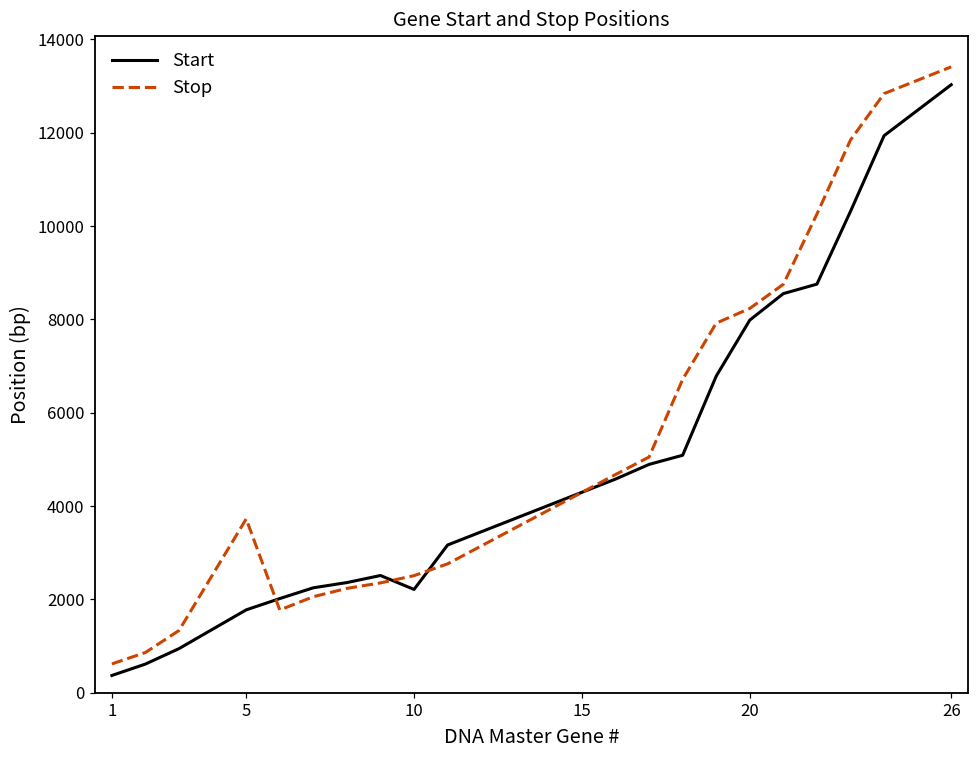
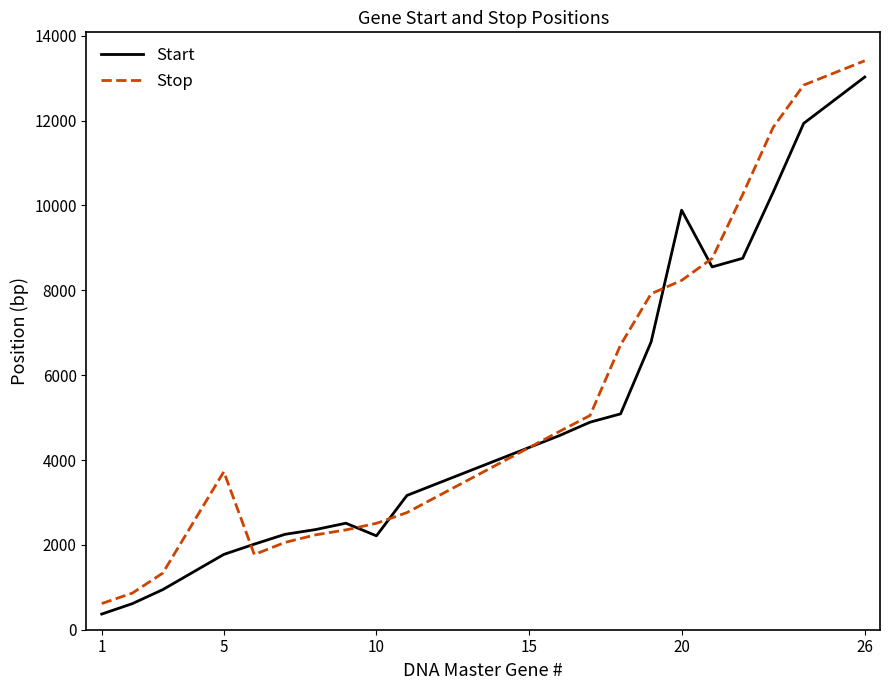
  {
    "Start": {
      "1": 400,
      "5": 1800,
      "10": 2200,
-     "20": 8000,
+     "20": 9900,
      "26": 13000
    },
    "Stop": {
      "1": 600,
      "5": 3700,
      "10": 2500,
      "20": 8200,
      "26": 13400
    }
  }
